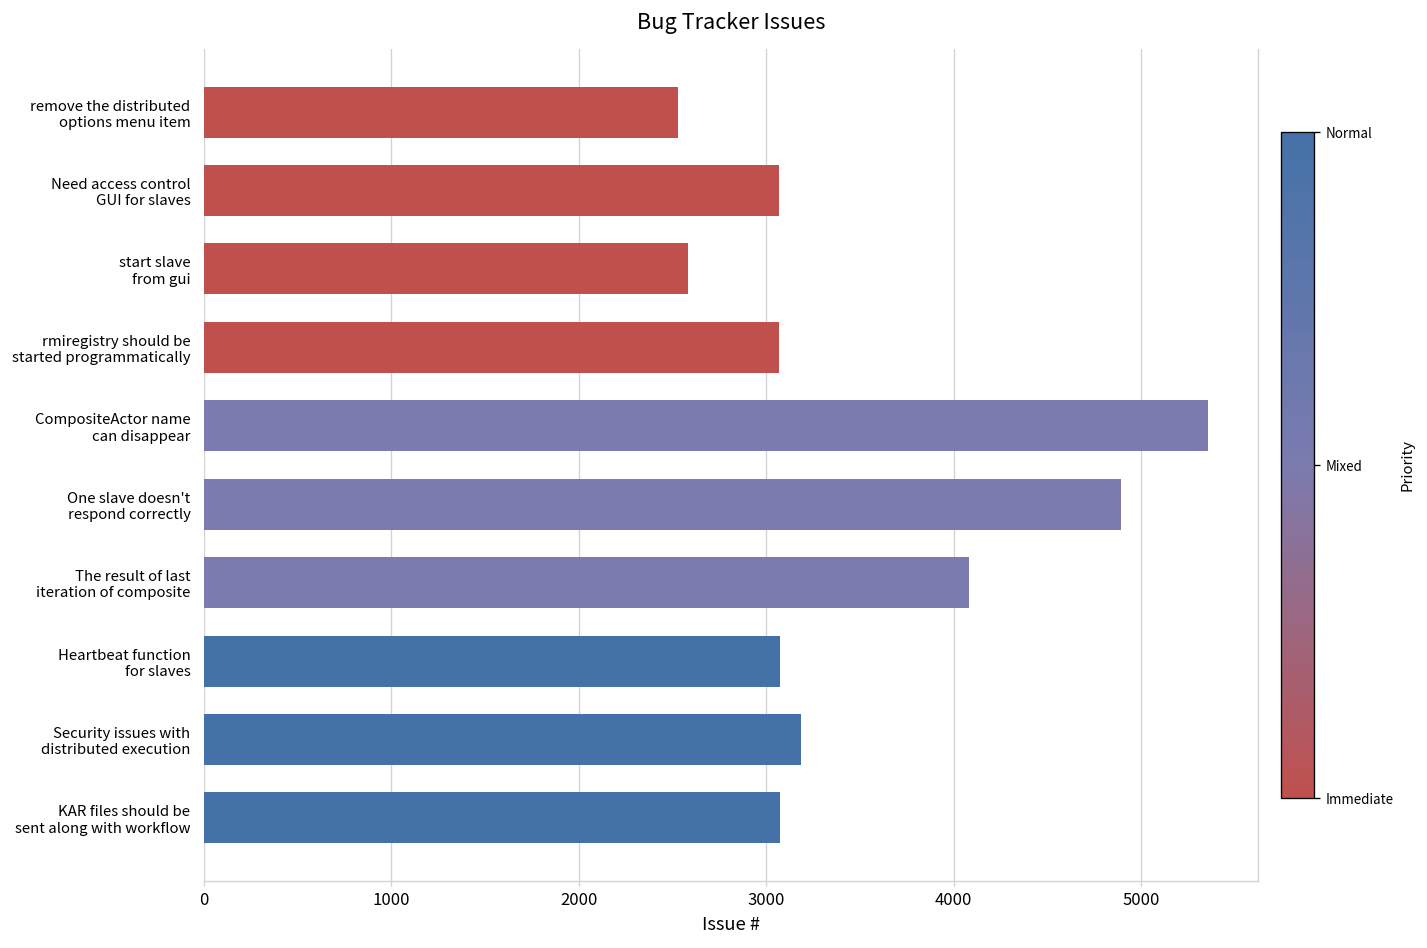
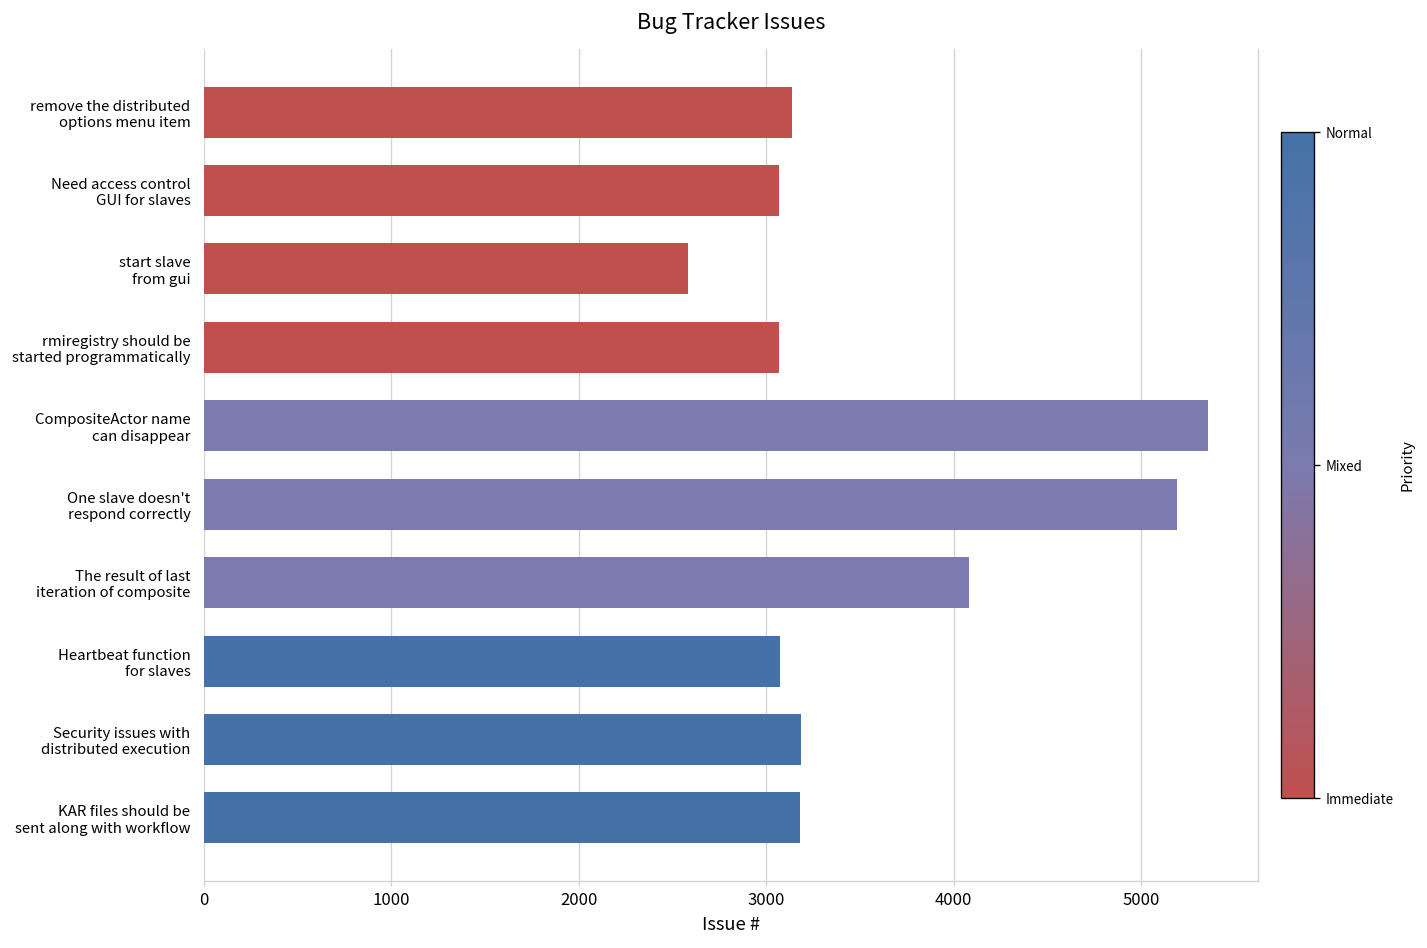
  {
-   "remove the distributed options menu item": 2530,
+   "remove the distributed options menu item": 3140,
    "Need access control GUI for slaves": 3070,
    "start slave from gui": 2580,
    "rmiregistry should be started programmatically": 3070,
    "CompositeActor name can disappear": 5360,
-   "One slave doesn't respond correctly": 4890,
+   "One slave doesn't respond correctly": 5190,
    "The result of last iteration of composite": 4080,
    "Heartbeat function for slaves": 3070,
    "Security issues with distributed execution": 3190,
-   "KAR files should be sent along with workflow": 3070
+   "KAR files should be sent along with workflow": 3180
  }
